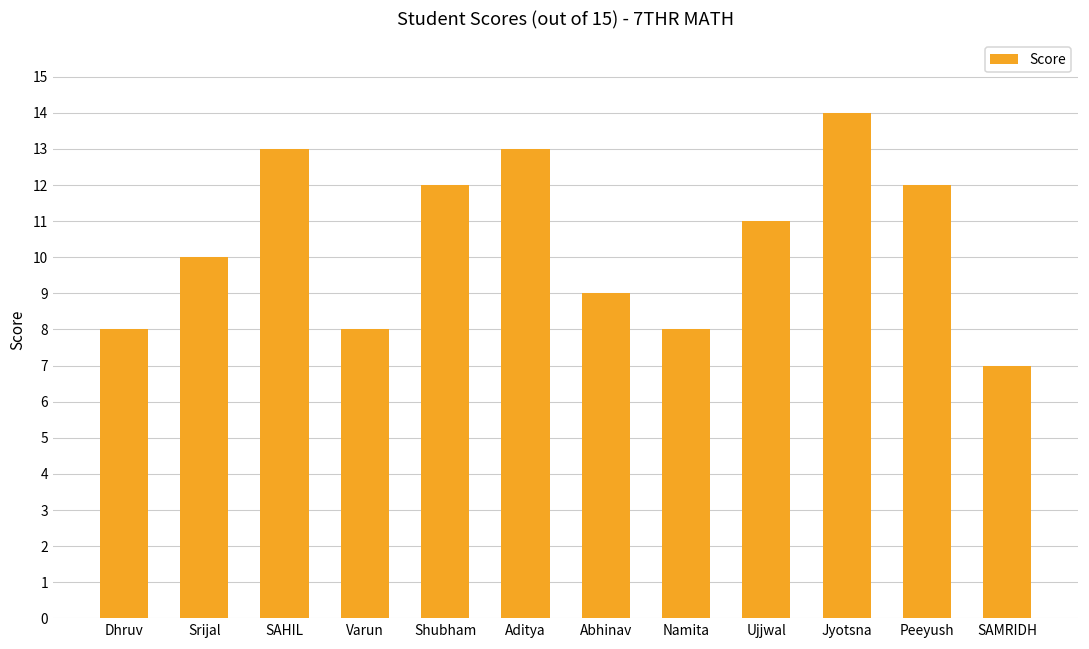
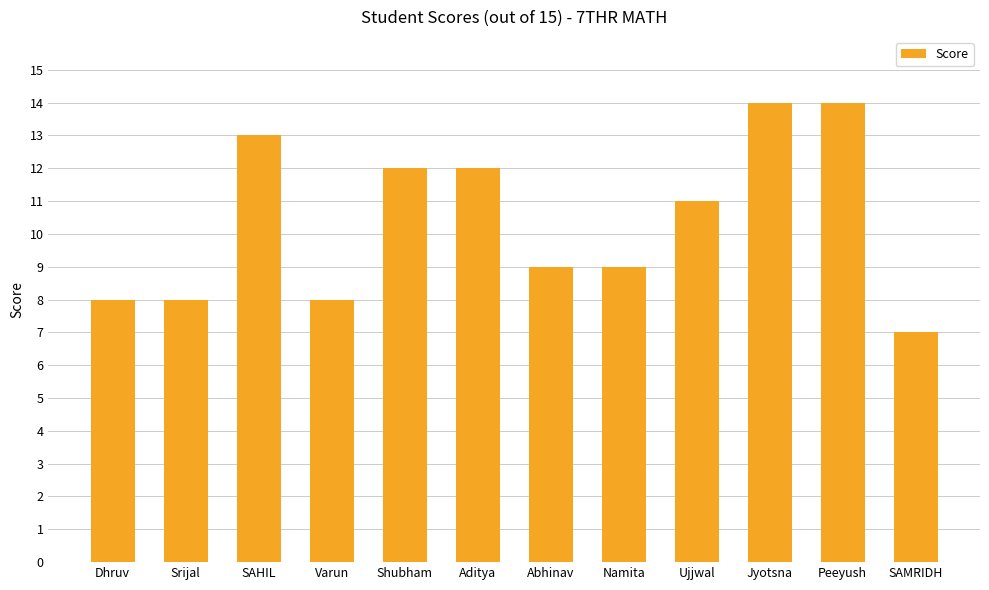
  {
    "Dhruv": 8,
-   "Srijal": 10,
+   "Srijal": 8,
    "SAHIL": 13,
    "Varun": 8,
    "Shubham": 12,
-   "Aditya": 13,
+   "Aditya": 12,
    "Abhinav": 9,
-   "Namita": 8,
+   "Namita": 9,
    "Ujjwal": 11,
    "Jyotsna": 14,
-   "Peeyush": 12,
+   "Peeyush": 14,
    "SAMRIDH": 7
  }
